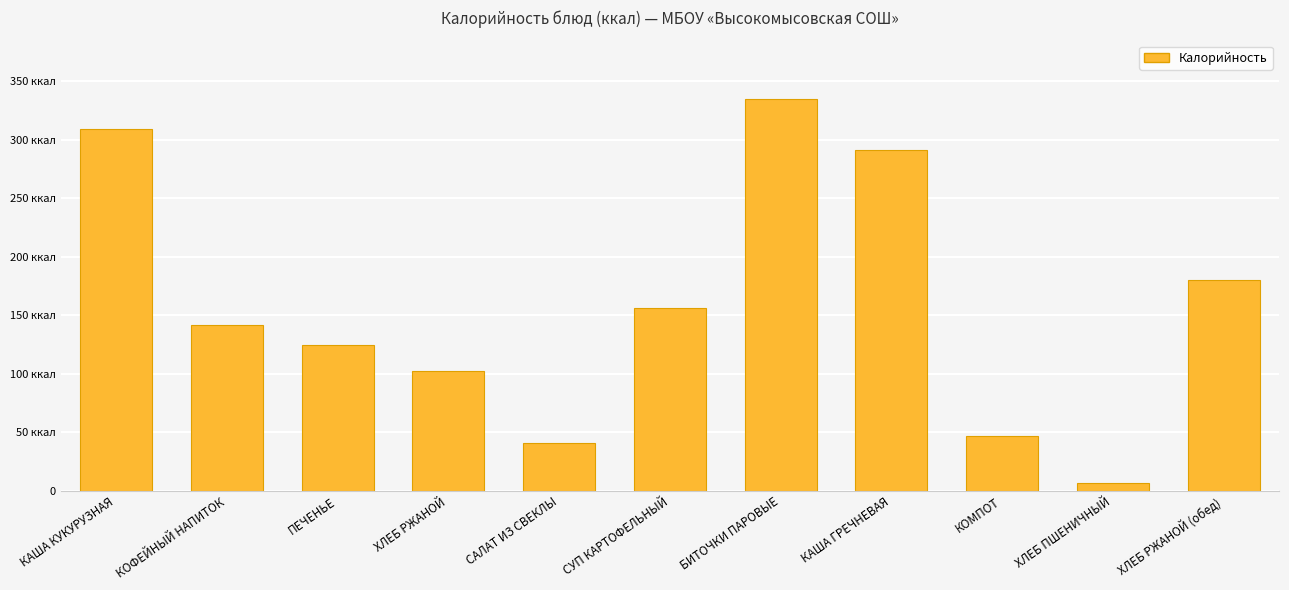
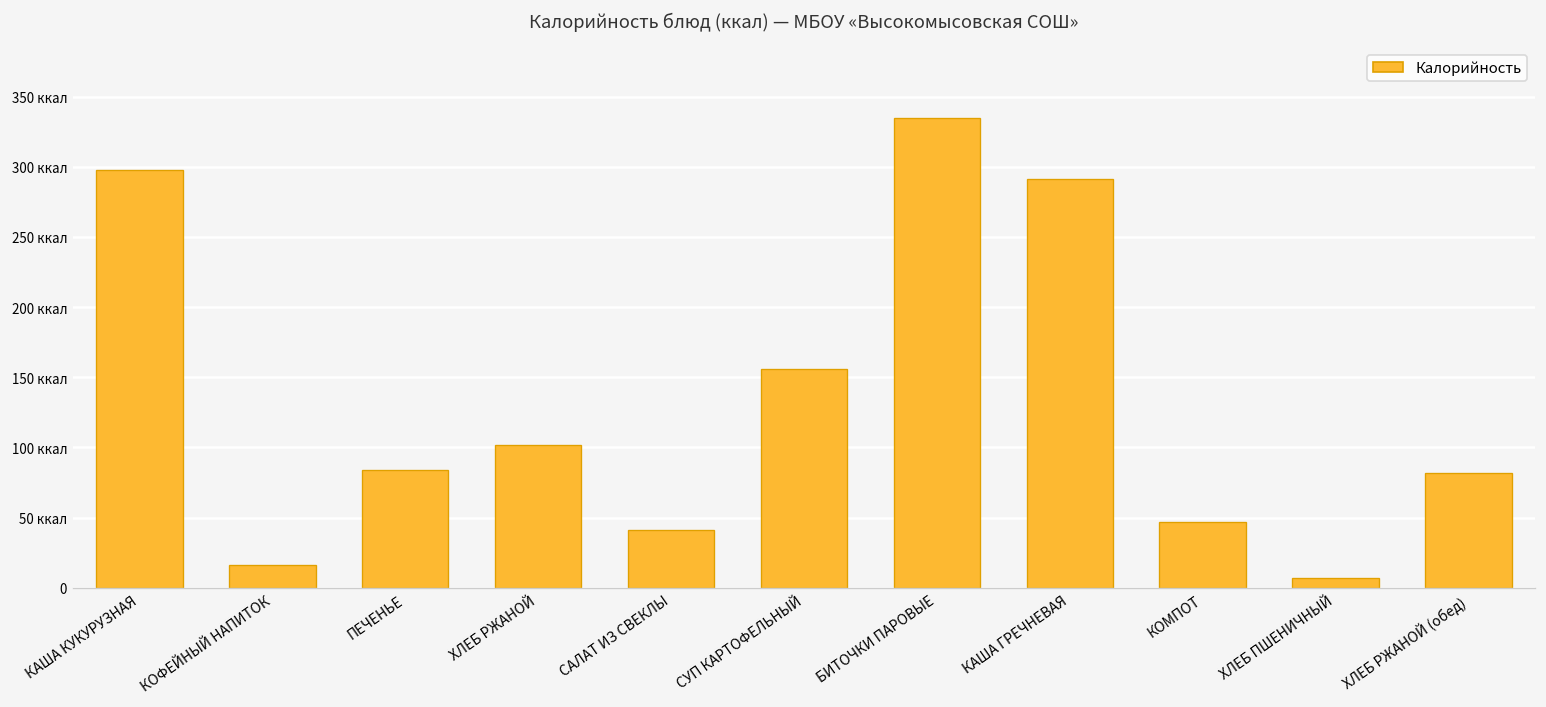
  {
-   "КАША КУКУРУЗНАЯ": "309 ккал",
-   "КОФЕЙНЫЙ НАПИТОК": "142 ккал",
-   "ПЕЧЕНЬЕ": "125 ккал",
+   "КАША КУКУРУЗНАЯ": "298 ккал",
+   "КОФЕЙНЫЙ НАПИТОК": "16 ккал",
+   "ПЕЧЕНЬЕ": "84 ккал",
    "ХЛЕБ РЖАНОЙ": "102 ккал",
    "САЛАТ ИЗ СВЕКЛЫ": "41 ккал",
    "СУП КАРТОФЕЛЬНЫЙ": "156 ккал",
    "БИТОЧКИ ПАРОВЫЕ": "335 ккал",
    "КАША ГРЕЧНЕВАЯ": "291 ккал",
    "КОМПОТ": "47 ккал",
    "ХЛЕБ ПШЕНИЧНЫЙ": "7 ккал",
-   "ХЛЕБ РЖАНОЙ (обед)": "180 ккал"
+   "ХЛЕБ РЖАНОЙ (обед)": "82 ккал"
  }
